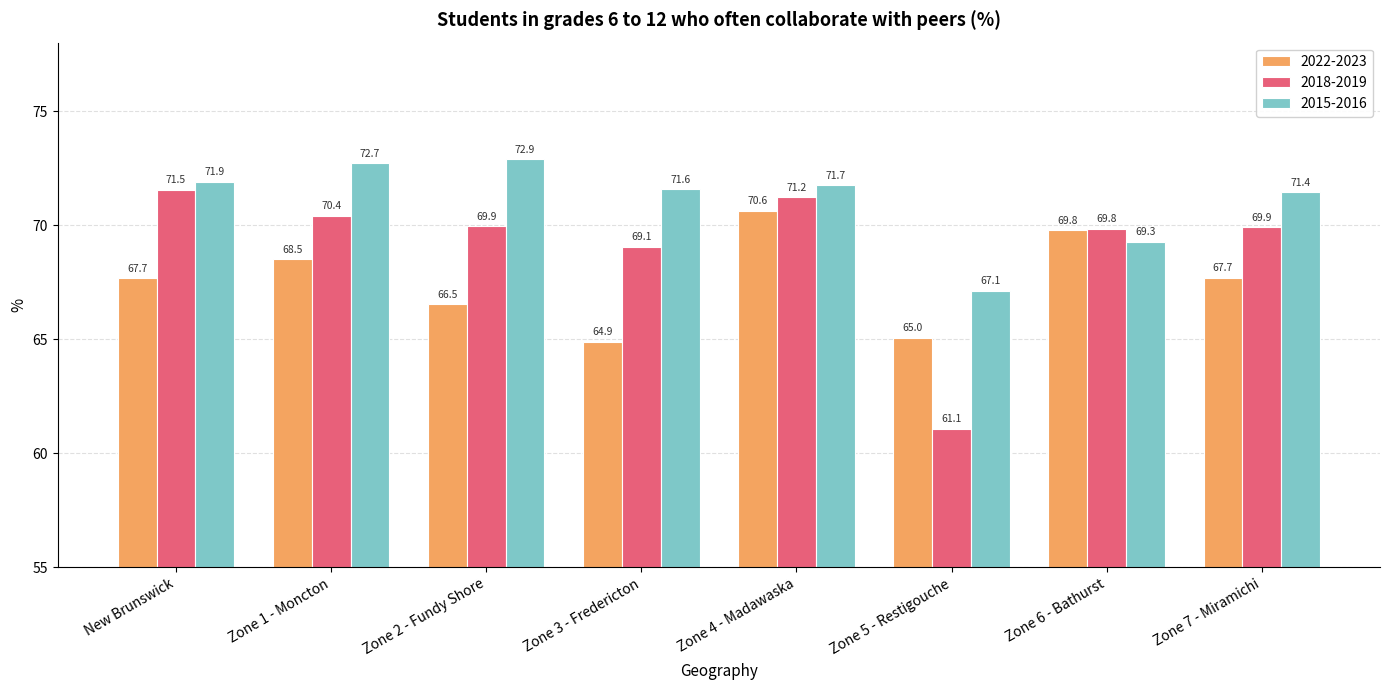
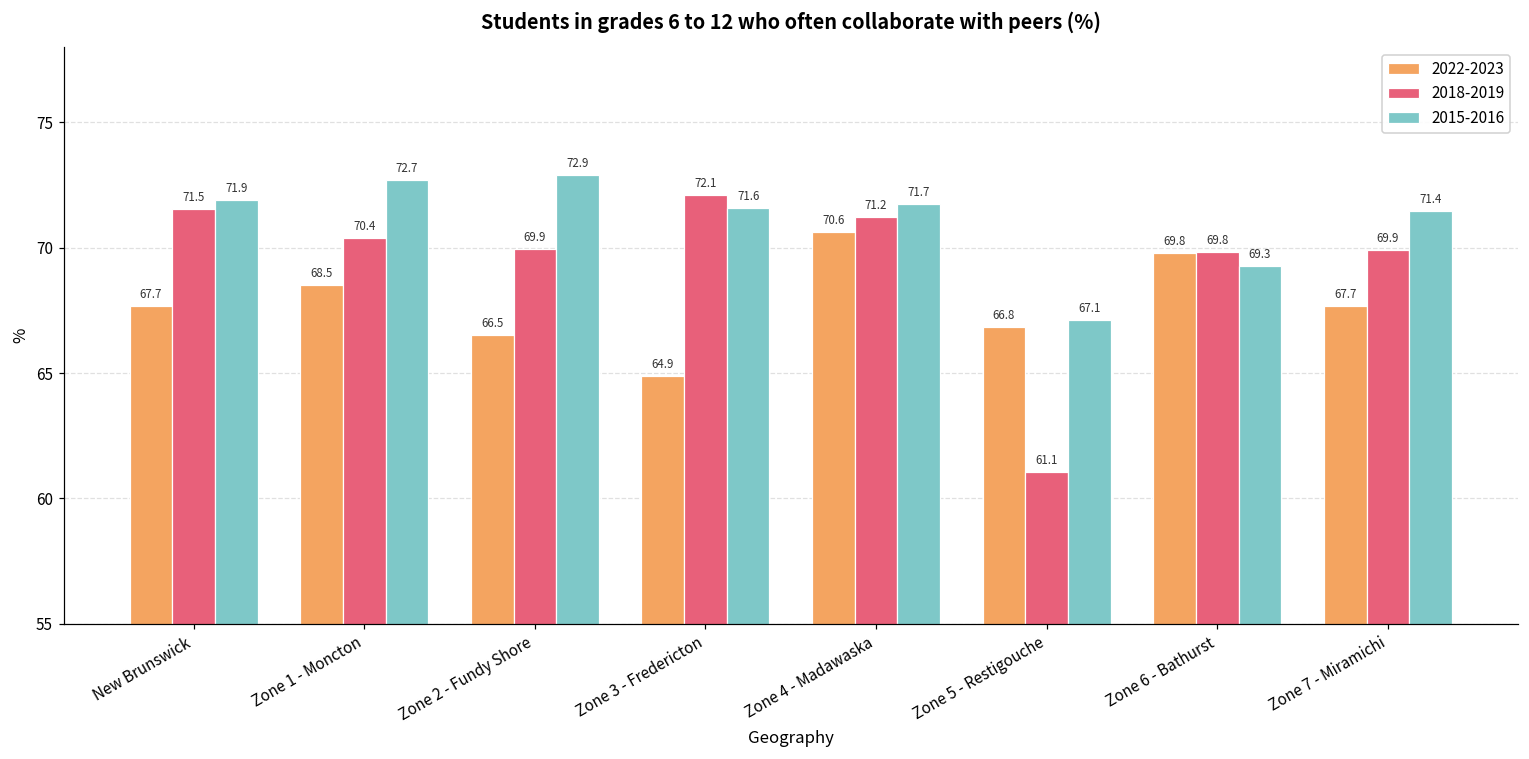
  {
    "2022-2023": {
      "New Brunswick": 67.7,
      "Zone 1 - Moncton": 68.5,
      "Zone 2 - Fundy Shore": 66.5,
      "Zone 3 - Fredericton": 64.9,
      "Zone 4 - Madawaska": 70.6,
-     "Zone 5 - Restigouche": 65.0,
+     "Zone 5 - Restigouche": 66.8,
      "Zone 6 - Bathurst": 69.8,
      "Zone 7 - Miramichi": 67.7
    },
    "2018-2019": {
      "New Brunswick": 71.5,
      "Zone 1 - Moncton": 70.4,
      "Zone 2 - Fundy Shore": 69.9,
-     "Zone 3 - Fredericton": 69.1,
+     "Zone 3 - Fredericton": 72.1,
      "Zone 4 - Madawaska": 71.2,
      "Zone 5 - Restigouche": 61.1,
      "Zone 6 - Bathurst": 69.8,
      "Zone 7 - Miramichi": 69.9
    },
    "2015-2016": {
      "New Brunswick": 71.9,
      "Zone 1 - Moncton": 72.7,
      "Zone 2 - Fundy Shore": 72.9,
      "Zone 3 - Fredericton": 71.6,
      "Zone 4 - Madawaska": 71.7,
      "Zone 5 - Restigouche": 67.1,
      "Zone 6 - Bathurst": 69.3,
      "Zone 7 - Miramichi": 71.4
    }
  }
